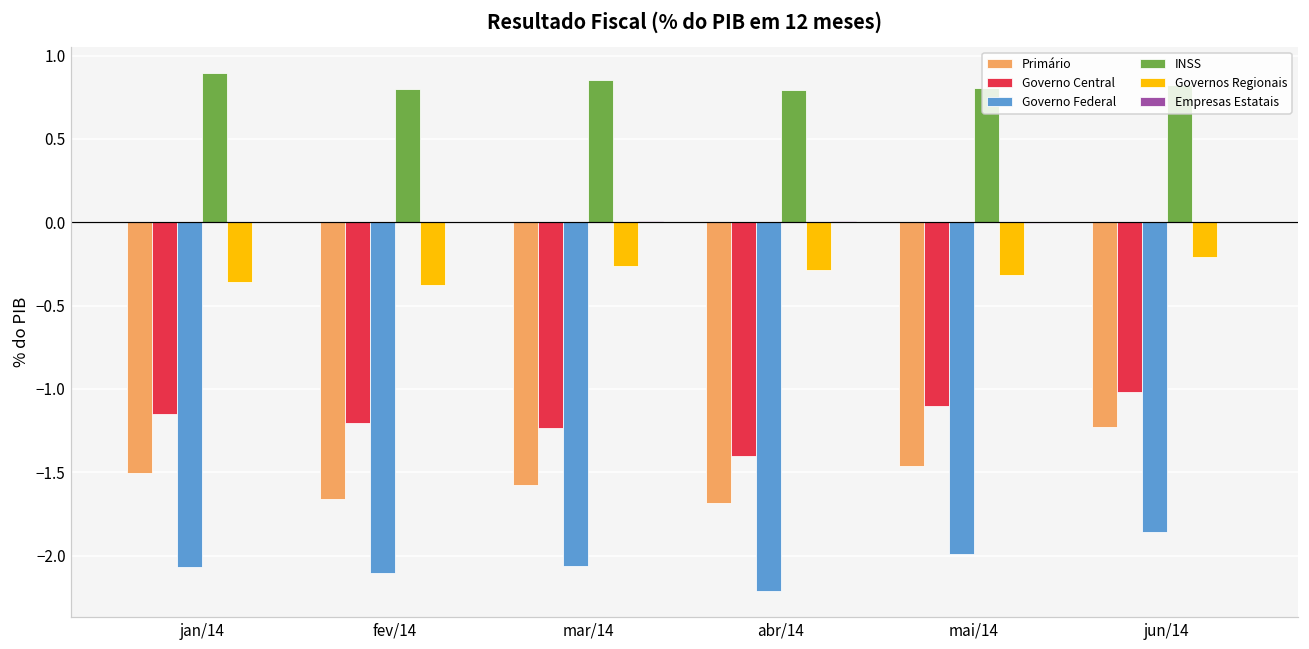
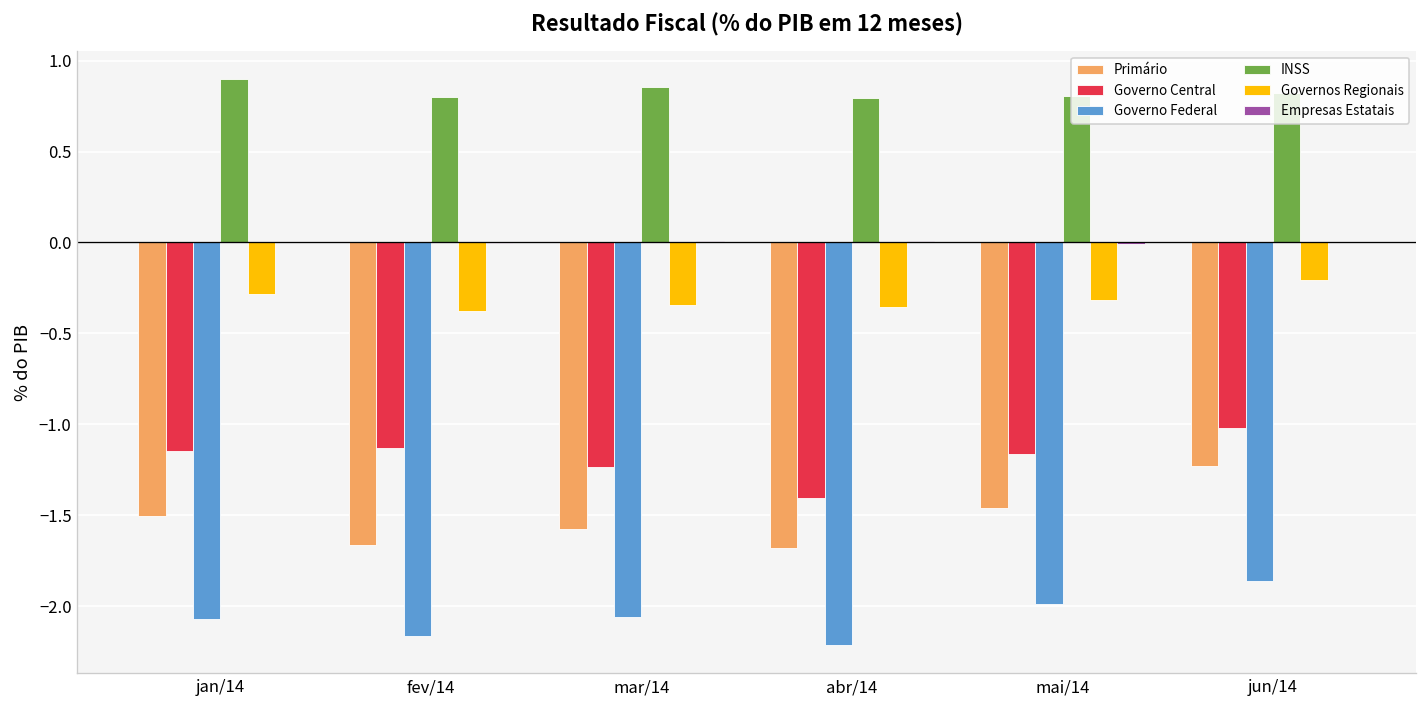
  {
    "Primário": {
      "jan/14": -1.51,
      "fev/14": -1.66,
      "mar/14": -1.57,
      "abr/14": -1.68,
      "mai/14": -1.46,
      "jun/14": -1.23
    },
    "Governo Central": {
      "jan/14": -1.15,
-     "fev/14": -1.21,
+     "fev/14": -1.13,
      "mar/14": -1.23,
      "abr/14": -1.40,
-     "mai/14": -1.10,
+     "mai/14": -1.16,
      "jun/14": -1.02
    },
    "Governo Federal": {
      "jan/14": -2.07,
-     "fev/14": -2.10,
+     "fev/14": -2.16,
      "mar/14": -2.06,
      "abr/14": -2.21,
      "mai/14": -1.99,
      "jun/14": -1.86
    },
    "INSS": {
      "jan/14": 0.90,
      "fev/14": 0.80,
      "mar/14": 0.86,
      "abr/14": 0.79
    },
    "Governos Regionais": {
-     "jan/14": -0.36,
+     "jan/14": -0.29,
      "fev/14": -0.38,
-     "mar/14": -0.26,
-     "abr/14": -0.29,
+     "mar/14": -0.35,
+     "abr/14": -0.35,
      "mai/14": -0.32,
      "jun/14": -0.21
    }
  }
